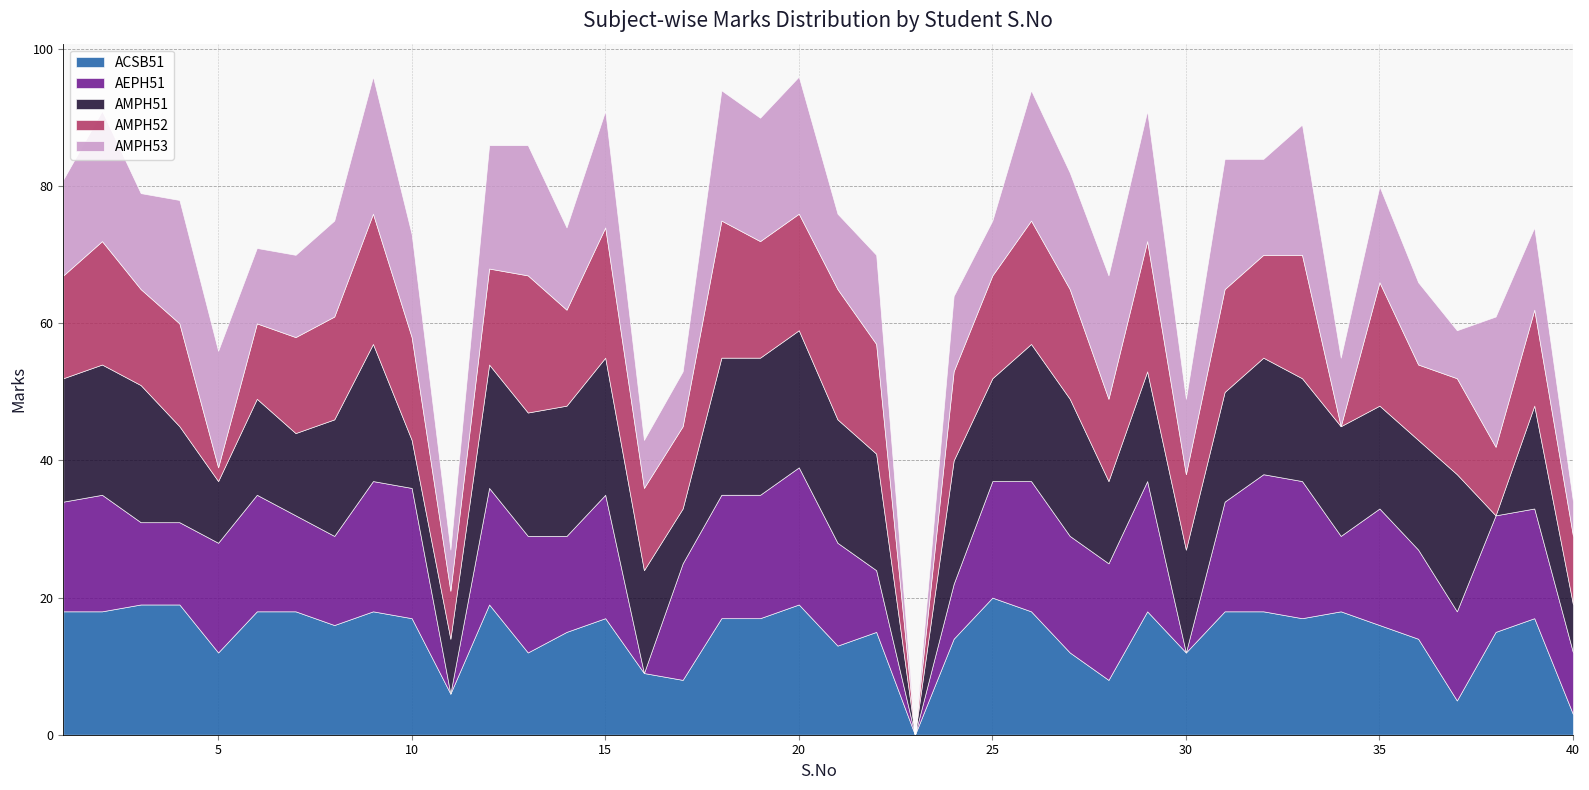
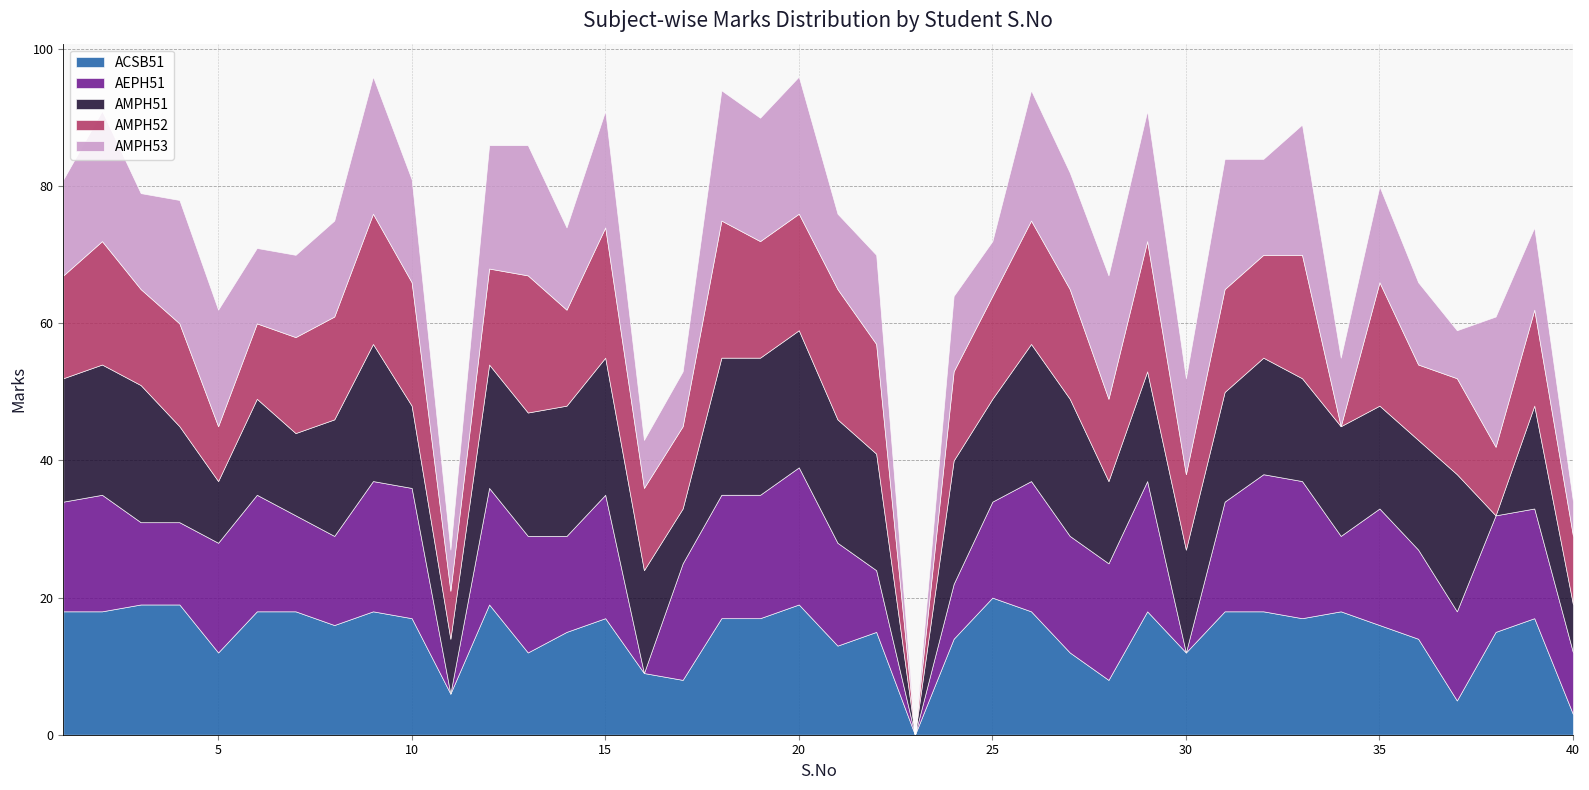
  {
    "ACSB51": {
      "5": 12,
      "10": 17,
      "15": 17,
      "20": 19,
      "25": 20,
      "35": 16,
      "40": 3
    },
    "AEPH51": {
-     "25": 17
+     "25": 14
    },
    "AMPH51": {
      "5": 9,
-     "10": 7,
+     "10": 12,
      "15": 20,
      "20": 20,
      "25": 15,
      "30": 15,
      "35": 15,
      "40": 7
    },
    "AMPH52": {
-     "5": 2,
-     "10": 15,
+     "5": 8,
+     "10": 18,
      "15": 19,
      "20": 17,
      "25": 15,
      "30": 11,
      "35": 18,
      "40": 10
    },
    "AMPH53": {
      "5": 17,
      "10": 15,
      "15": 17,
      "20": 20,
      "25": 8,
-     "30": 11,
+     "30": 14,
      "35": 14,
      "40": 5
    }
  }
